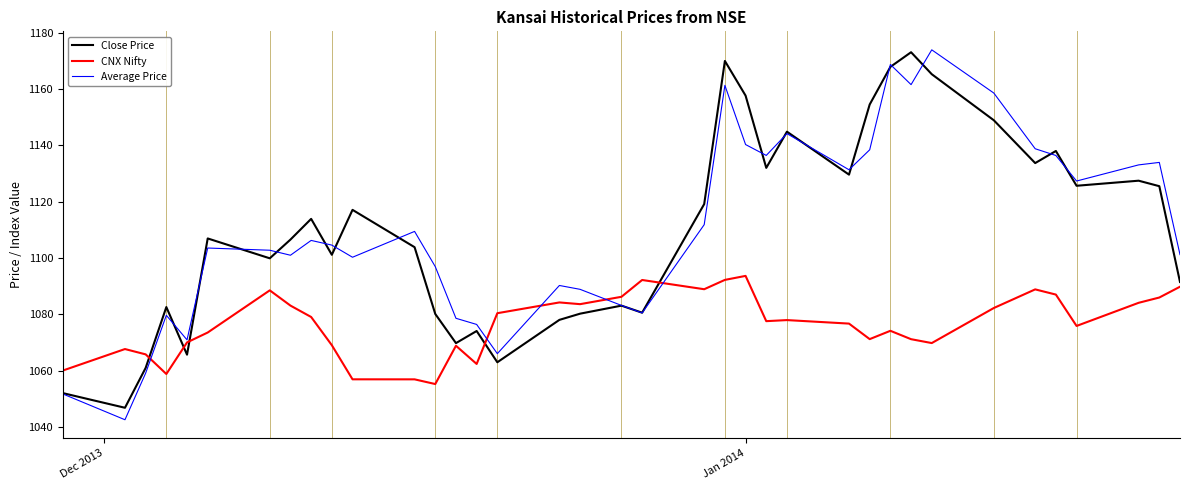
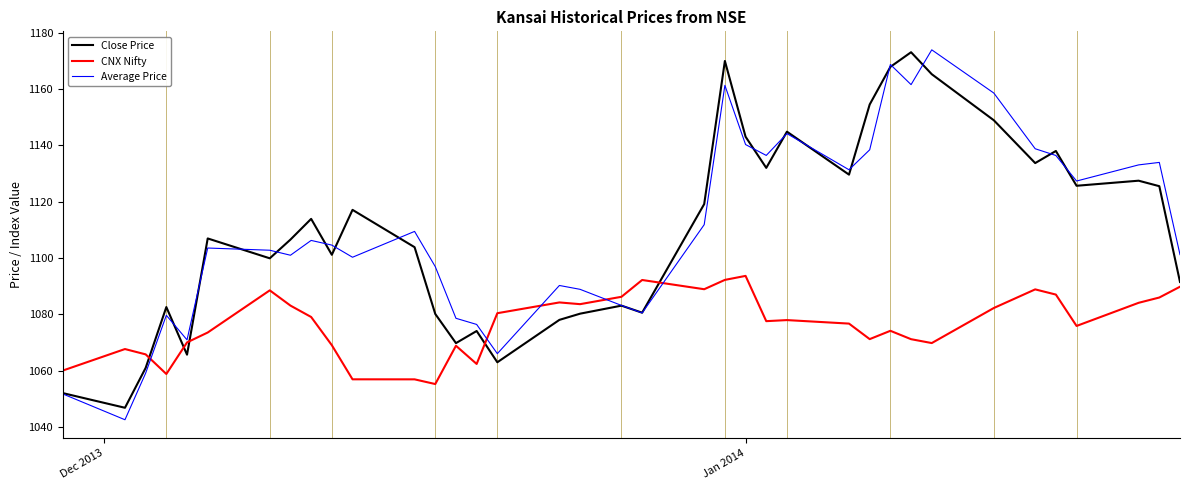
  {
    "Close Price": {
-     "Jan 2014": 1158
+     "Jan 2014": 1143
    },
    "CNX Nifty": {
      "Jan 2014": 1094
    },
    "Average Price": {
      "Jan 2014": 1140
    }
  }
